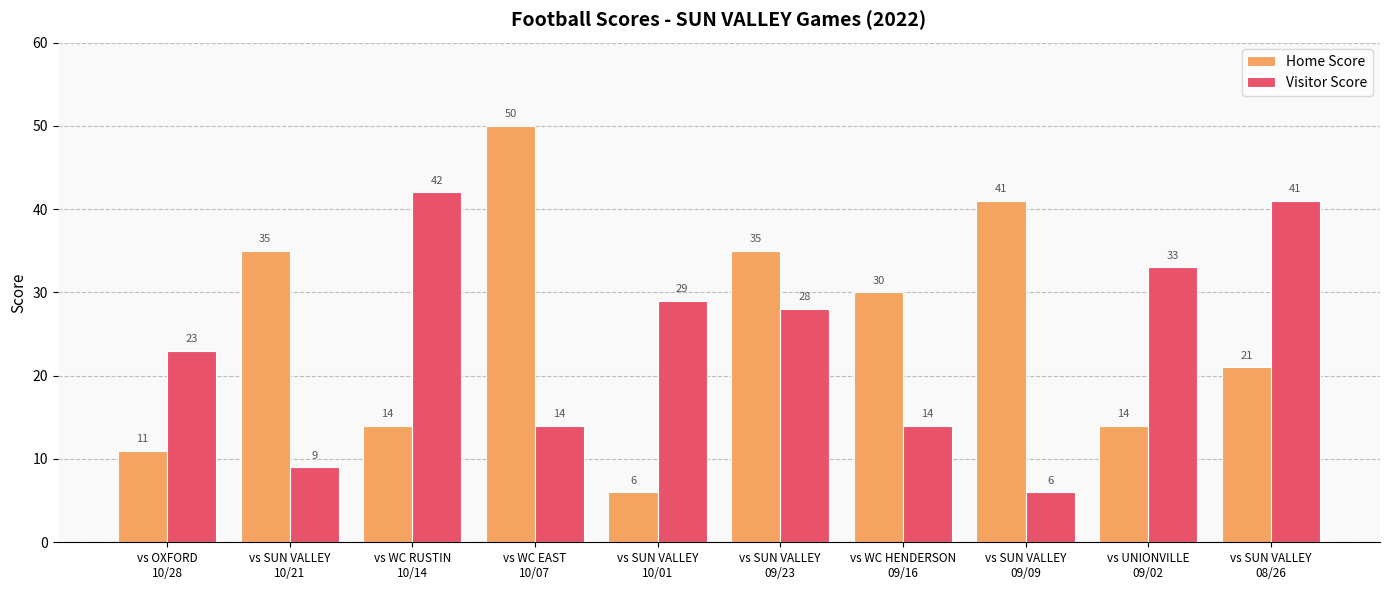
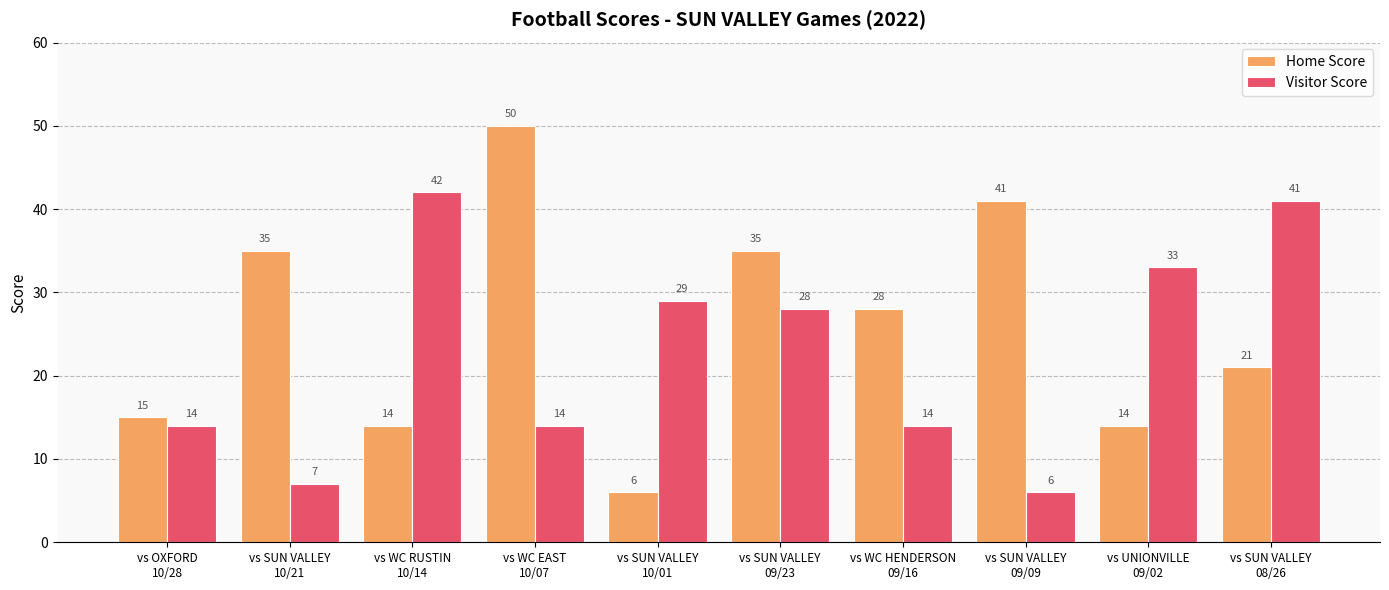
  {
    "Home Score": {
-     "vs OXFORD 10/28": 11,
+     "vs OXFORD 10/28": 15,
      "vs SUN VALLEY 10/21": 35,
      "vs WC RUSTIN 10/14": 14,
      "vs WC EAST 10/07": 50,
      "vs SUN VALLEY 10/01": 6,
      "vs SUN VALLEY 09/23": 35,
-     "vs WC HENDERSON 09/16": 30,
+     "vs WC HENDERSON 09/16": 28,
      "vs SUN VALLEY 09/09": 41,
      "vs UNIONVILLE 09/02": 14,
      "vs SUN VALLEY 08/26": 21
    },
    "Visitor Score": {
-     "vs OXFORD 10/28": 23,
-     "vs SUN VALLEY 10/21": 9,
+     "vs OXFORD 10/28": 14,
+     "vs SUN VALLEY 10/21": 7,
      "vs WC RUSTIN 10/14": 42,
      "vs WC EAST 10/07": 14,
      "vs SUN VALLEY 10/01": 29,
      "vs SUN VALLEY 09/23": 28,
      "vs WC HENDERSON 09/16": 14,
      "vs SUN VALLEY 09/09": 6,
      "vs UNIONVILLE 09/02": 33,
      "vs SUN VALLEY 08/26": 41
    }
  }
